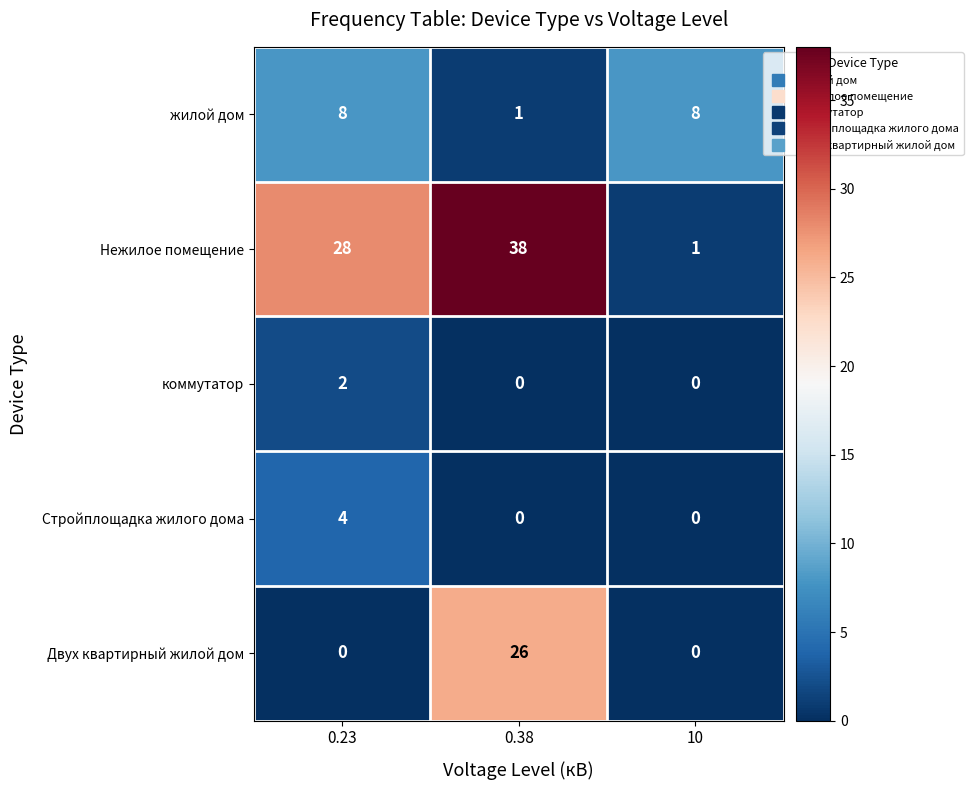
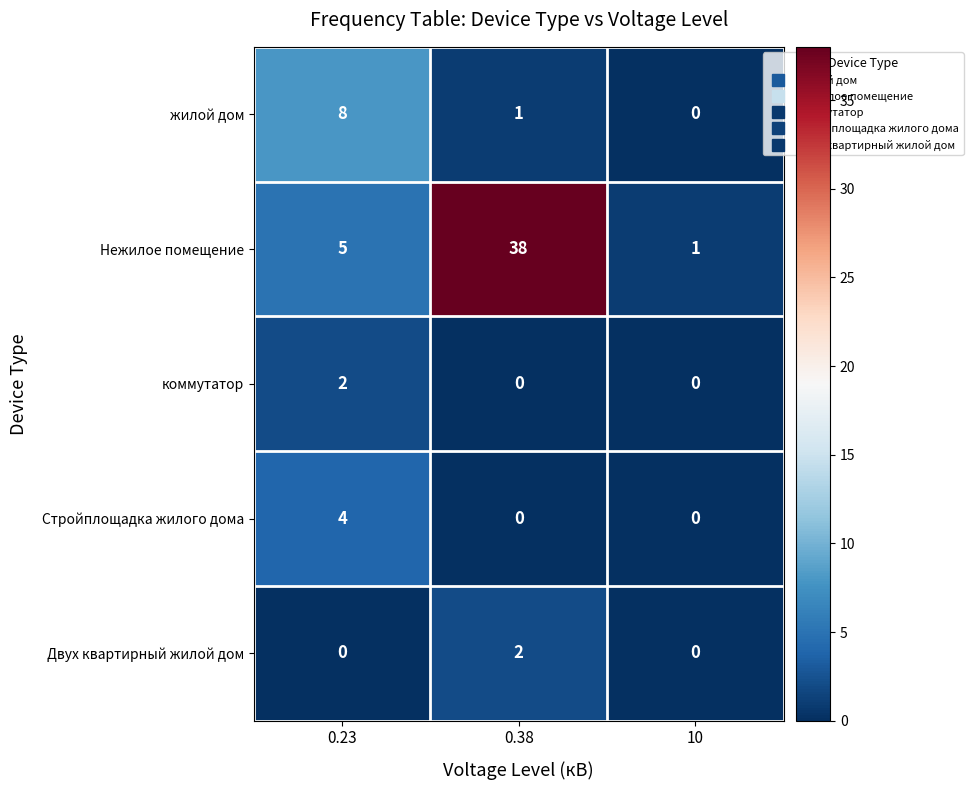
  {
    "жилой дом": {
      "0.23": 8,
      "0.38": 1,
-     "10": 8
+     "10": 0
    },
    "Нежилое помещение": {
-     "0.23": 28,
+     "0.23": 5,
      "0.38": 38,
      "10": 1
    },
    "коммутатор": {
      "0.23": 2,
      "0.38": 0,
      "10": 0
    },
    "Стройплощадка жилого дома": {
      "0.23": 4,
      "0.38": 0,
      "10": 0
    },
    "Двух квартирный жилой дом": {
      "0.23": 0,
-     "0.38": 26,
+     "0.38": 2,
      "10": 0
    }
  }
